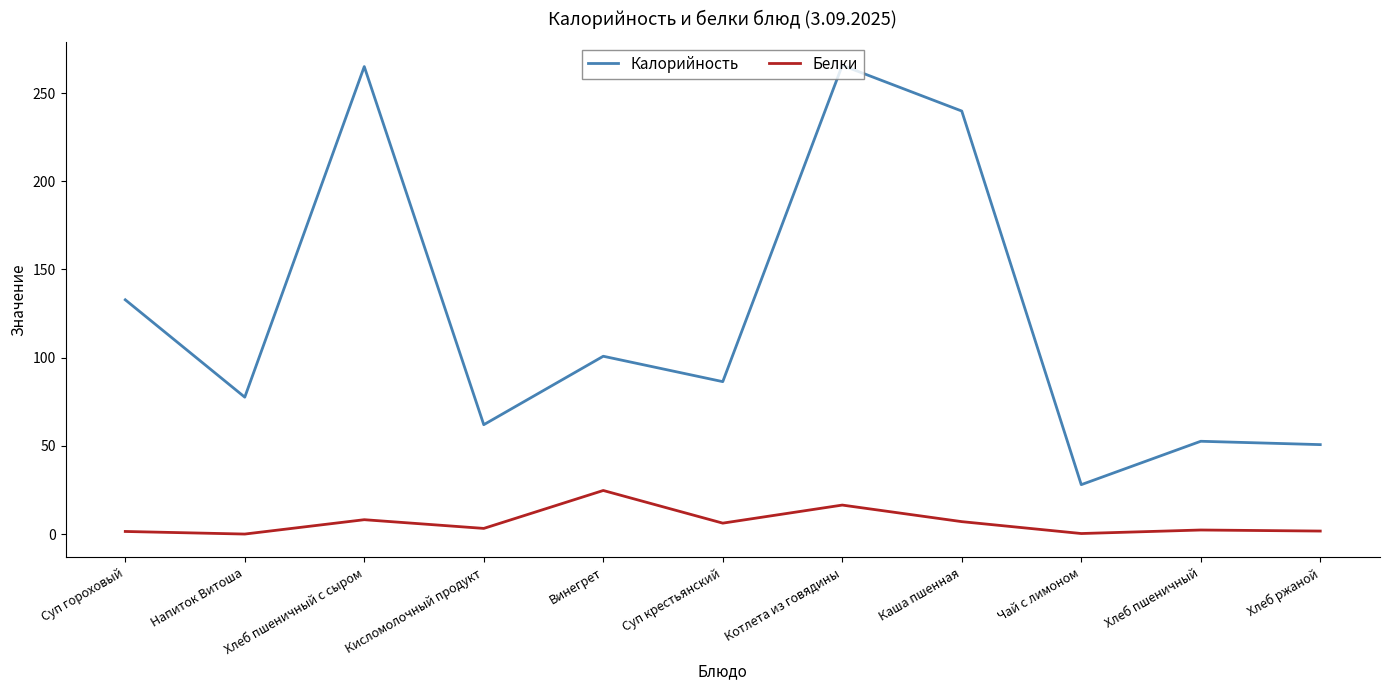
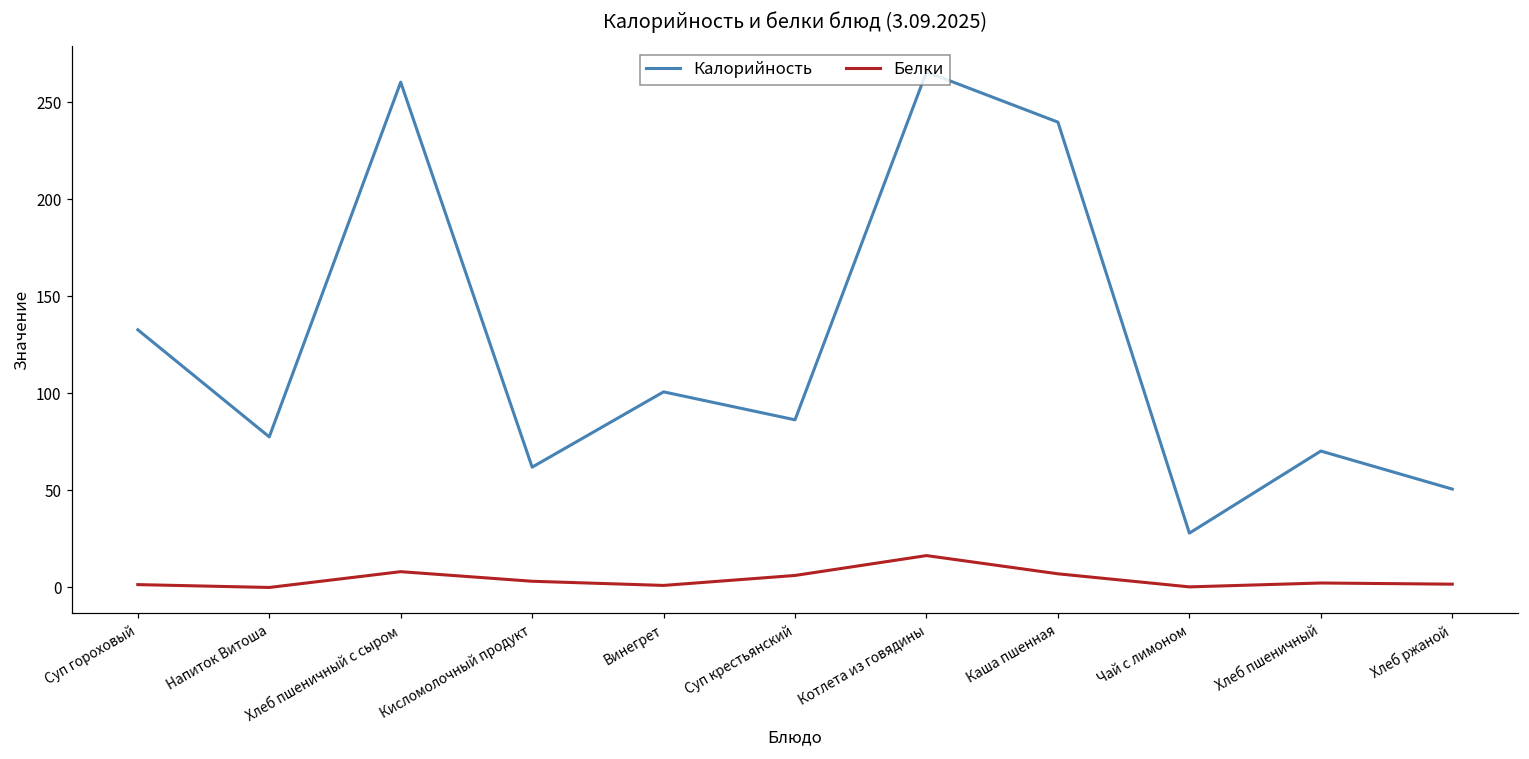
  {
    "Калорийность": {
      "Суп гороховый": 133,
      "Напиток Витоша": 78,
-     "Хлеб пшеничный с сыром": 265,
+     "Хлеб пшеничный с сыром": 260,
      "Кисломолочный продукт": 62,
      "Винегрет": 101,
      "Суп крестьянский": 86,
      "Каша пшенная": 240,
      "Чай с лимоном": 28,
-     "Хлеб пшеничный": 53,
+     "Хлеб пшеничный": 70,
      "Хлеб ржаной": 51
    },
    "Белки": {
      "Суп гороховый": 1,
      "Напиток Витоша": 0,
      "Хлеб пшеничный с сыром": 8,
      "Кисломолочный продукт": 3,
-     "Винегрет": 25,
+     "Винегрет": 1,
      "Суп крестьянский": 6,
      "Котлета из говядины": 16,
      "Каша пшенная": 7,
      "Чай с лимоном": 0,
      "Хлеб пшеничный": 2,
      "Хлеб ржаной": 2
    }
  }
